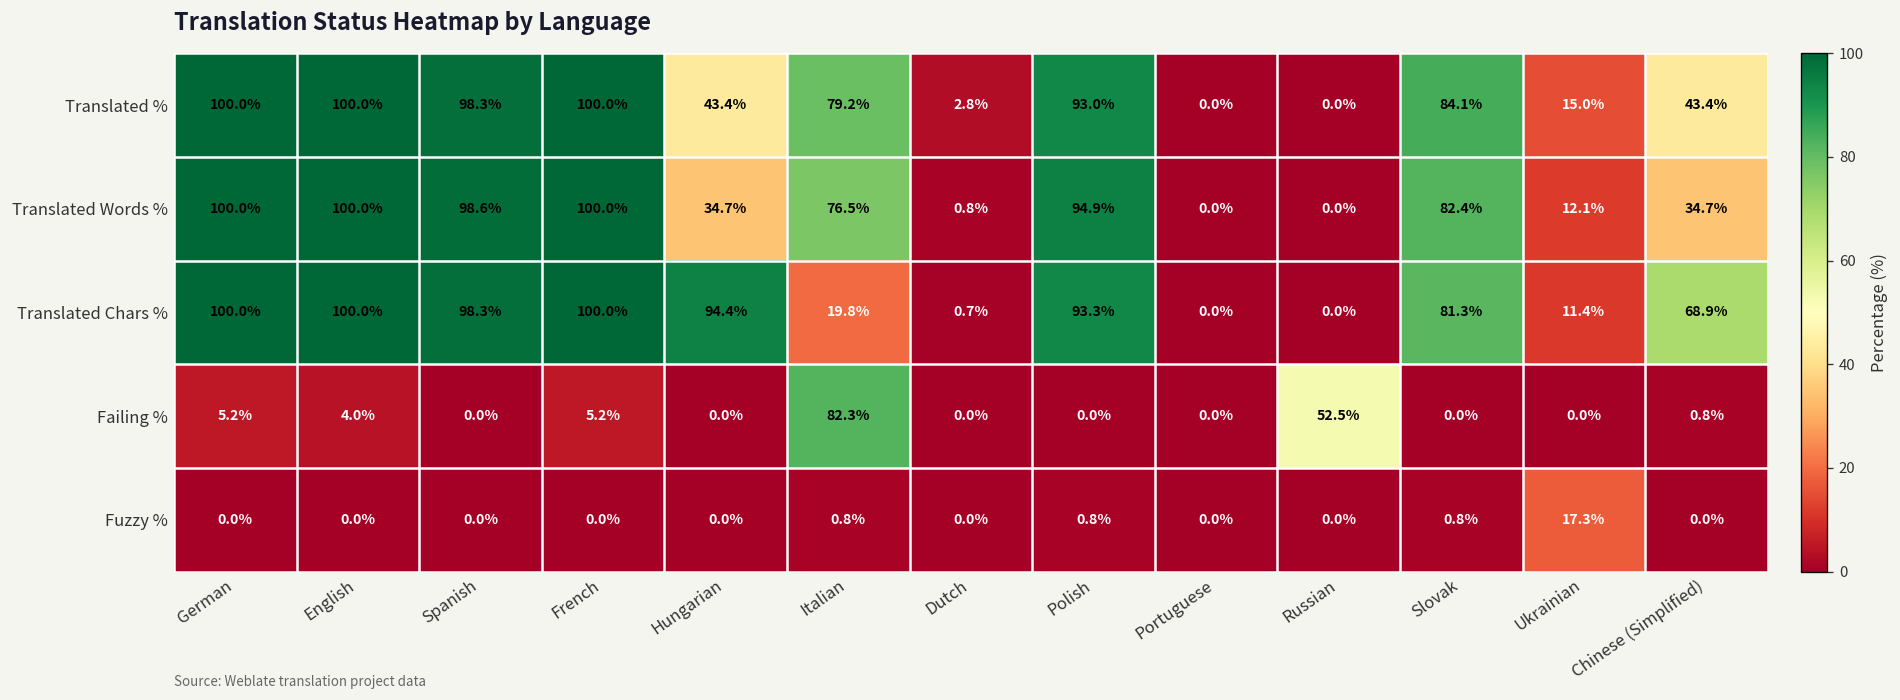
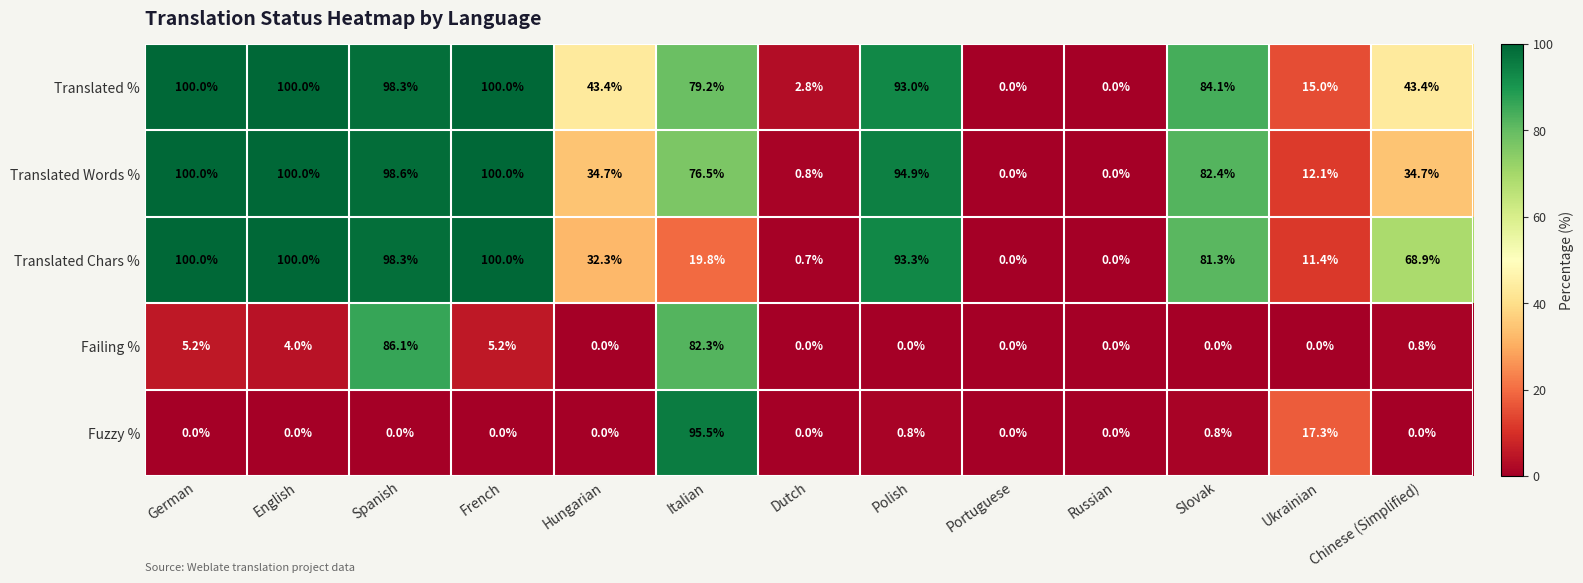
  {
    "Translated %": {
      "German": "100.0%",
      "English": "100.0%",
      "Spanish": "98.3%",
      "French": "100.0%",
      "Hungarian": "43.4%",
      "Italian": "79.2%",
      "Dutch": "2.8%",
      "Polish": "93.0%",
      "Portuguese": "0.0%",
      "Russian": "0.0%",
      "Slovak": "84.1%",
      "Ukrainian": "15.0%",
      "Chinese (Simplified)": "43.4%"
    },
    "Translated Words %": {
      "German": "100.0%",
      "English": "100.0%",
      "Spanish": "98.6%",
      "French": "100.0%",
      "Hungarian": "34.7%",
      "Italian": "76.5%",
      "Dutch": "0.8%",
      "Polish": "94.9%",
      "Portuguese": "0.0%",
      "Russian": "0.0%",
      "Slovak": "82.4%",
      "Ukrainian": "12.1%",
      "Chinese (Simplified)": "34.7%"
    },
    "Translated Chars %": {
      "German": "100.0%",
      "English": "100.0%",
      "Spanish": "98.3%",
      "French": "100.0%",
-     "Hungarian": "94.4%",
+     "Hungarian": "32.3%",
      "Italian": "19.8%",
      "Dutch": "0.7%",
      "Polish": "93.3%",
      "Portuguese": "0.0%",
      "Russian": "0.0%",
      "Slovak": "81.3%",
      "Ukrainian": "11.4%",
      "Chinese (Simplified)": "68.9%"
    },
    "Failing %": {
      "German": "5.2%",
      "English": "4.0%",
-     "Spanish": "0.0%",
+     "Spanish": "86.1%",
      "French": "5.2%",
      "Hungarian": "0.0%",
      "Italian": "82.3%",
      "Dutch": "0.0%",
      "Polish": "0.0%",
      "Portuguese": "0.0%",
-     "Russian": "52.5%",
+     "Russian": "0.0%",
      "Slovak": "0.0%",
      "Ukrainian": "0.0%",
      "Chinese (Simplified)": "0.8%"
    },
    "Fuzzy %": {
      "German": "0.0%",
      "English": "0.0%",
      "Spanish": "0.0%",
      "French": "0.0%",
      "Hungarian": "0.0%",
-     "Italian": "0.8%",
+     "Italian": "95.5%",
      "Dutch": "0.0%",
      "Polish": "0.8%",
      "Portuguese": "0.0%",
      "Russian": "0.0%",
      "Slovak": "0.8%",
      "Ukrainian": "17.3%",
      "Chinese (Simplified)": "0.0%"
    }
  }
